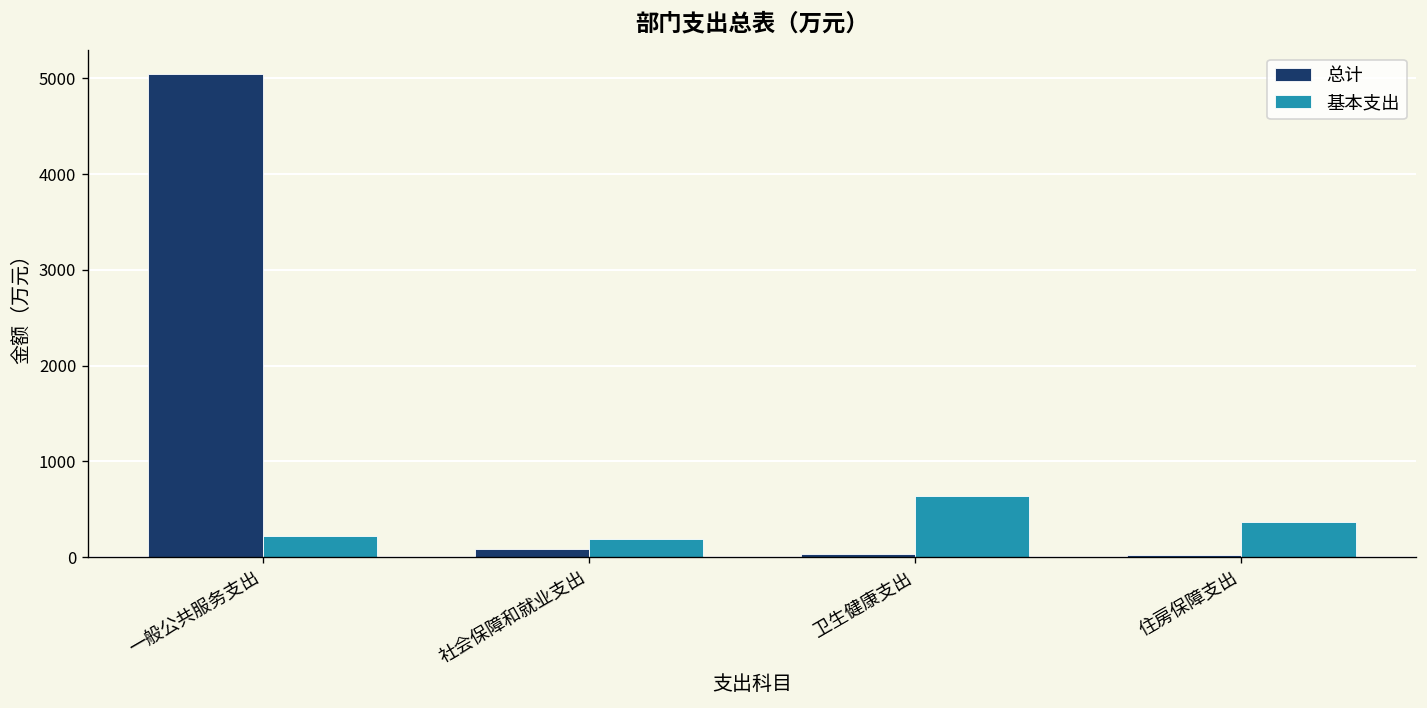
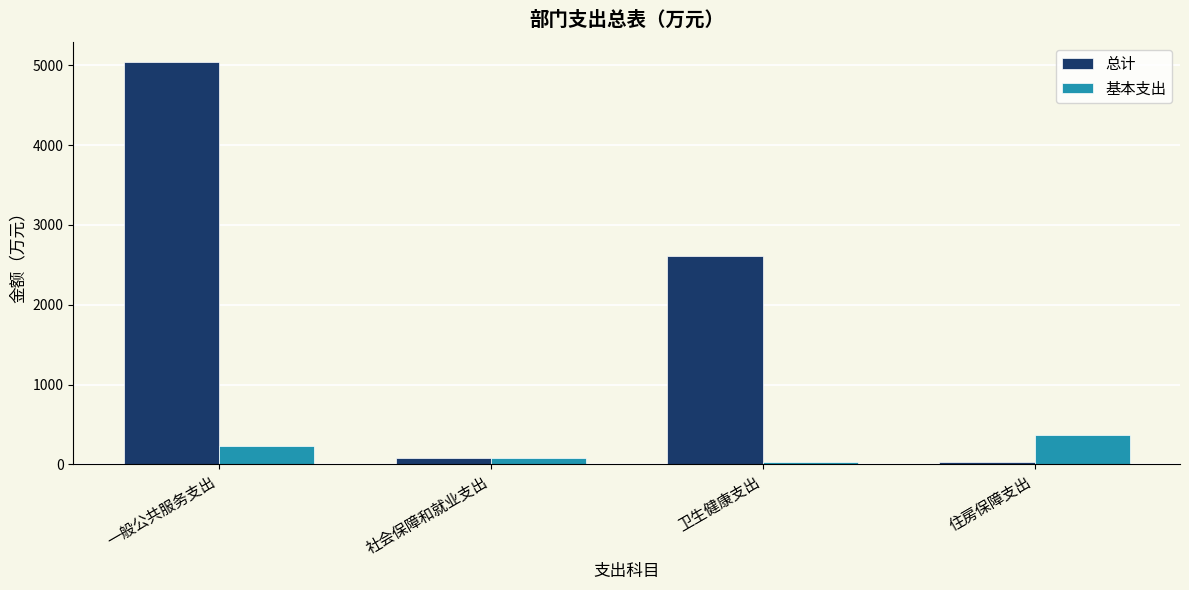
  {
    "总计": {
      "一般公共服务支出": 5000,
      "社会保障和就业支出": 100,
-     "卫生健康支出": 0
+     "卫生健康支出": 2600
    },
    "基本支出": {
      "一般公共服务支出": 200,
-     "社会保障和就业支出": 200,
-     "卫生健康支出": 600,
+     "社会保障和就业支出": 100,
+     "卫生健康支出": 0,
      "住房保障支出": 400
    }
  }
